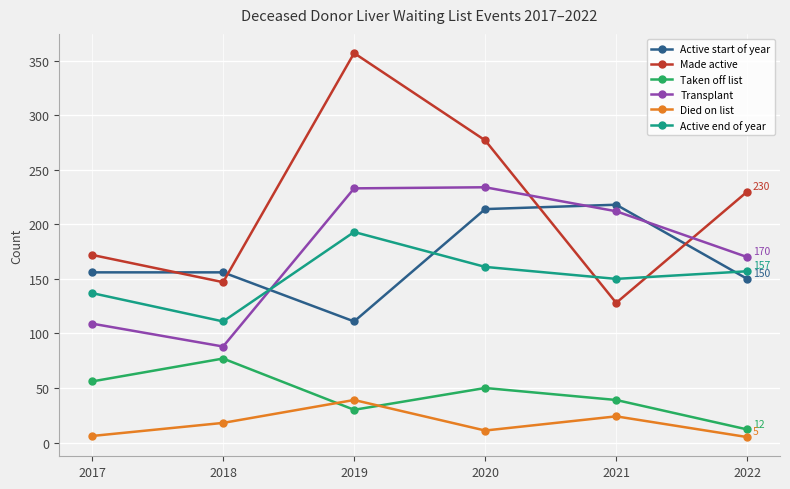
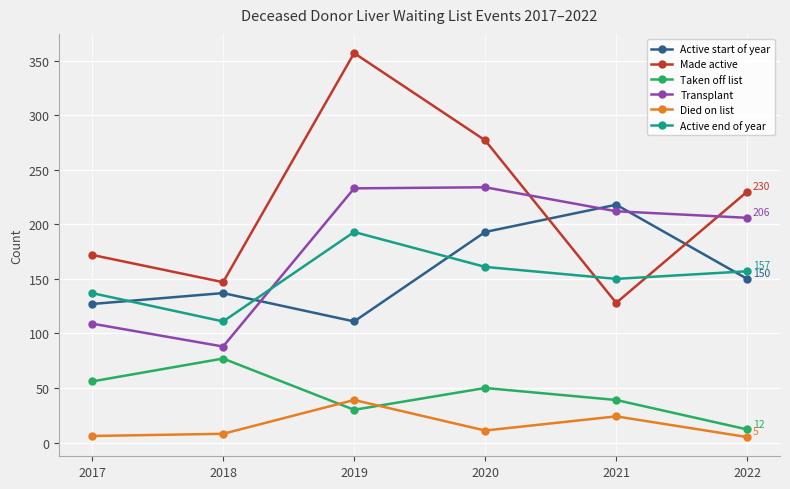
  {
    "Active start of year": {
-     "2017": 156,
-     "2018": 156,
+     "2017": 127,
+     "2018": 137,
      "2019": 111,
-     "2020": 214,
+     "2020": 193,
      "2021": 218
    },
    "Made active": {
      "2022": 230
    },
    "Transplant": {
-     "2022": 170
+     "2022": 206
    },
    "Died on list": {
      "2017": 6,
-     "2018": 18,
+     "2018": 8,
      "2019": 39,
      "2020": 11,
      "2021": 24
    }
  }
